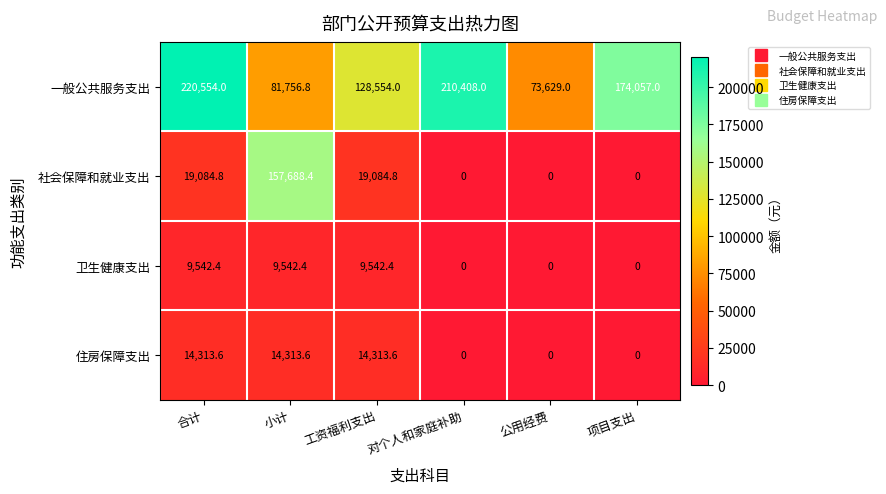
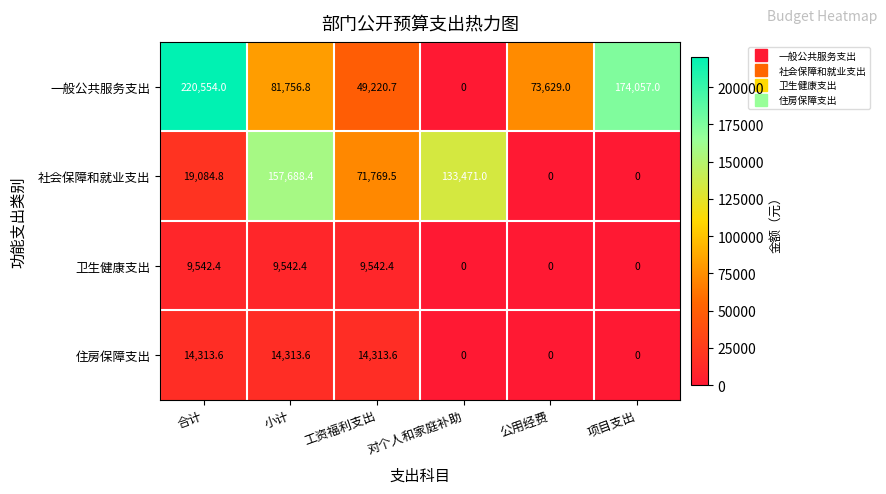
  {
    "一般公共服务支出": {
      "合计": "220,554.0",
      "小计": "81,756.8",
-     "工资福利支出": "128,554.0",
-     "对个人和家庭补助": "210,408.0",
+     "工资福利支出": "49,220.7",
+     "对个人和家庭补助": "0",
      "公用经费": "73,629.0",
      "项目支出": "174,057.0"
    },
    "社会保障和就业支出": {
      "合计": "19,084.8",
      "小计": "157,688.4",
-     "工资福利支出": "19,084.8",
-     "对个人和家庭补助": "0",
+     "工资福利支出": "71,769.5",
+     "对个人和家庭补助": "133,471.0",
      "公用经费": "0",
      "项目支出": "0"
    },
    "卫生健康支出": {
      "合计": "9,542.4",
      "小计": "9,542.4",
      "工资福利支出": "9,542.4",
      "对个人和家庭补助": "0",
      "公用经费": "0",
      "项目支出": "0"
    },
    "住房保障支出": {
      "合计": "14,313.6",
      "小计": "14,313.6",
      "工资福利支出": "14,313.6",
      "对个人和家庭补助": "0",
      "公用经费": "0",
      "项目支出": "0"
    }
  }
